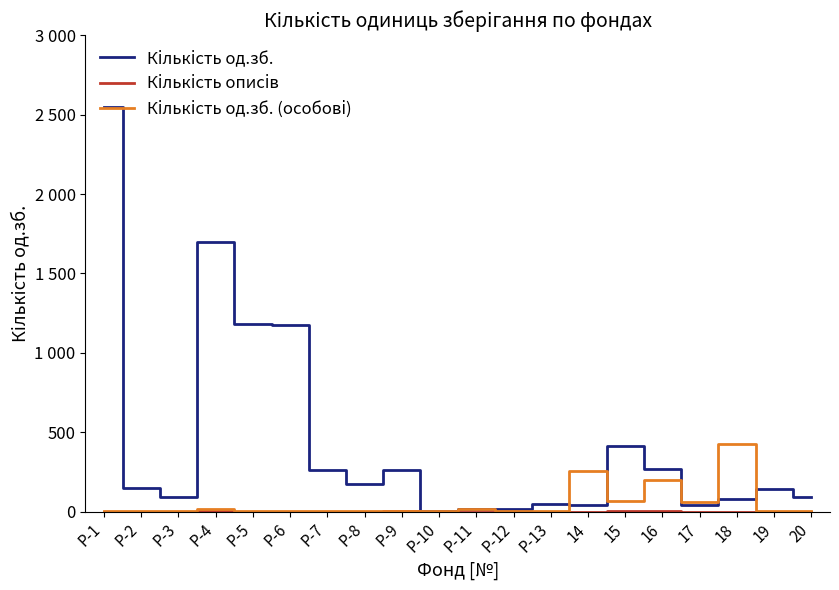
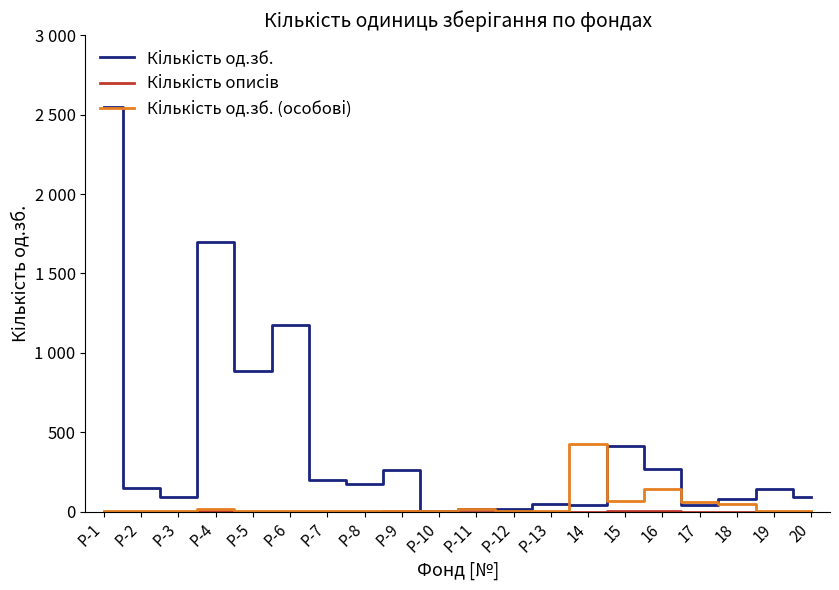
  {
    "Кількість од.зб.": {
      "Р-1": 2550,
      "Р-2": 150,
      "Р-3": 90,
      "Р-4": 1700,
-     "Р-5": 1180,
+     "Р-5": 890,
      "Р-6": 1180,
-     "Р-7": 270,
+     "Р-7": 200,
      "Р-8": 170,
      "Р-9": 270,
      "Р-13": 50,
      "14": 40,
      "15": 410,
      "16": 270,
      "17": 40,
      "18": 80,
      "19": 140,
      "20": 100
    },
    "Кількість описів": {
      "14": 0,
      "15": 0,
      "16": 0,
      "17": 0,
      "18": 0
    },
    "Кількість од.зб. (особові)": {
-     "14": 260,
+     "14": 430,
      "15": 70,
-     "16": 200,
+     "16": 140,
      "17": 60,
-     "18": 430
+     "18": 50
    }
  }
